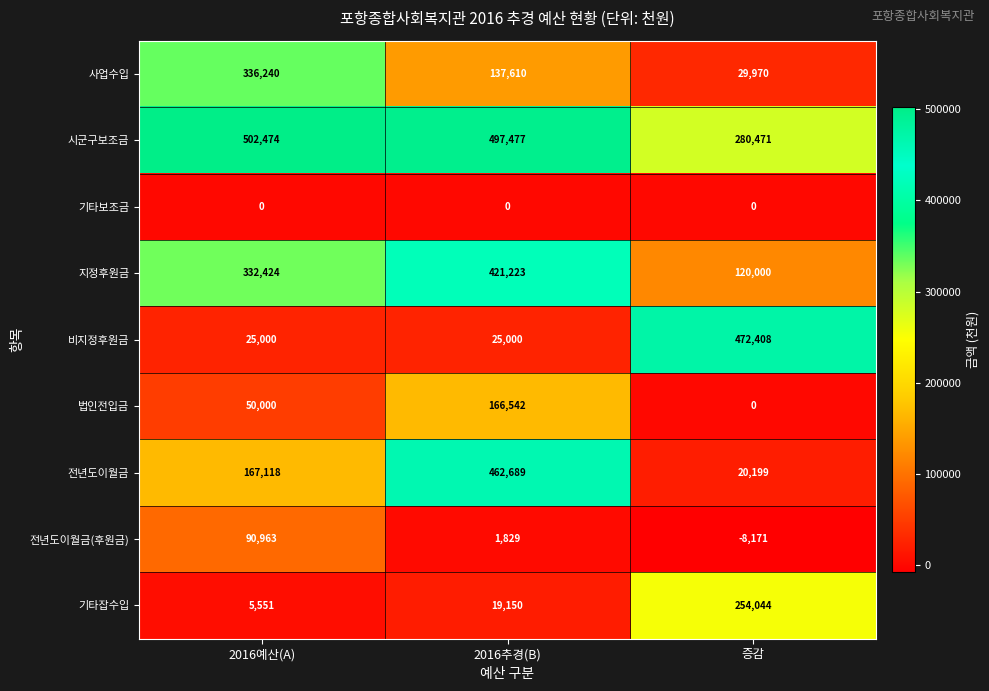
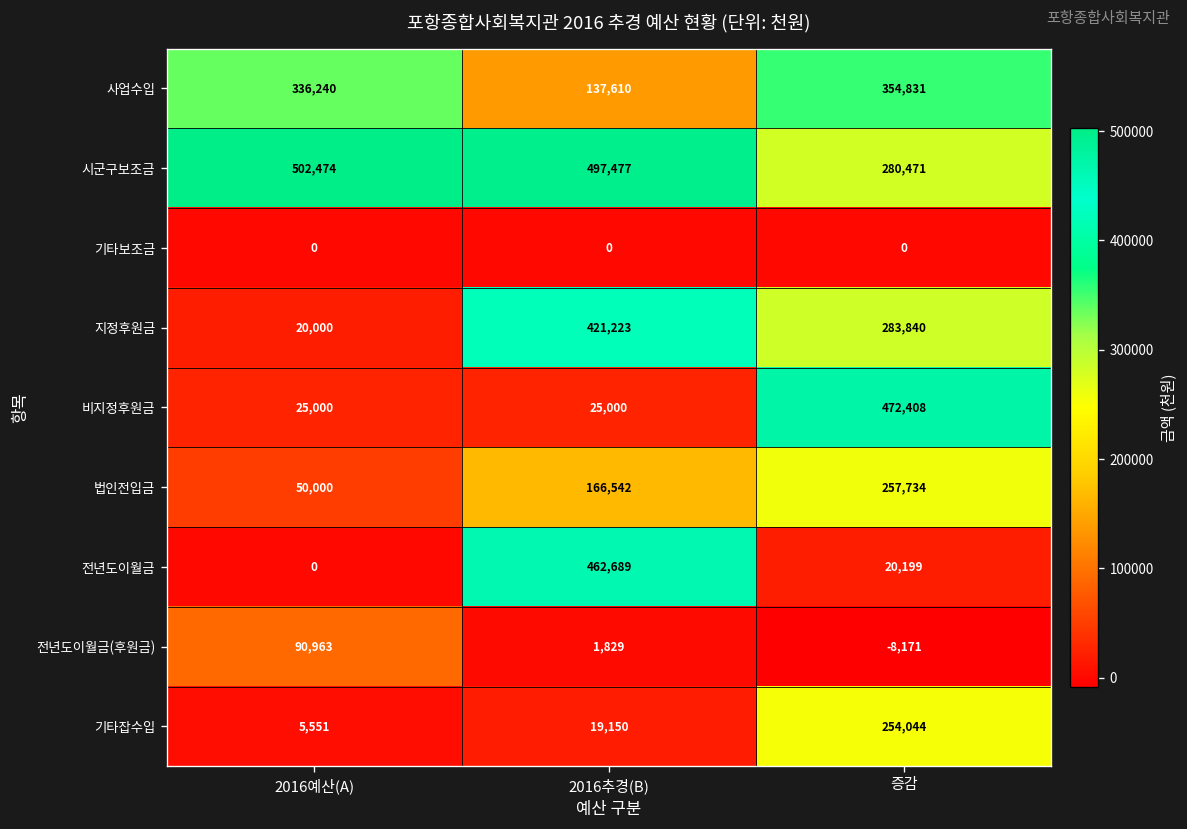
  {
    "사업수입": {
      "2016예산(A)": "336,240",
      "2016추경(B)": "137,610",
-     "증감": "29,970"
+     "증감": "354,831"
    },
    "시군구보조금": {
      "2016예산(A)": "502,474",
      "2016추경(B)": "497,477",
      "증감": "280,471"
    },
    "기타보조금": {
      "2016예산(A)": "0",
      "2016추경(B)": "0",
      "증감": "0"
    },
    "지정후원금": {
-     "2016예산(A)": "332,424",
+     "2016예산(A)": "20,000",
      "2016추경(B)": "421,223",
-     "증감": "120,000"
+     "증감": "283,840"
    },
    "비지정후원금": {
      "2016예산(A)": "25,000",
      "2016추경(B)": "25,000",
      "증감": "472,408"
    },
    "법인전입금": {
      "2016예산(A)": "50,000",
      "2016추경(B)": "166,542",
-     "증감": "0"
+     "증감": "257,734"
    },
    "전년도이월금": {
-     "2016예산(A)": "167,118",
+     "2016예산(A)": "0",
      "2016추경(B)": "462,689",
      "증감": "20,199"
    },
    "전년도이월금(후원금)": {
      "2016예산(A)": "90,963",
      "2016추경(B)": "1,829",
      "증감": "-8,171"
    },
    "기타잡수입": {
      "2016예산(A)": "5,551",
      "2016추경(B)": "19,150",
      "증감": "254,044"
    }
  }
